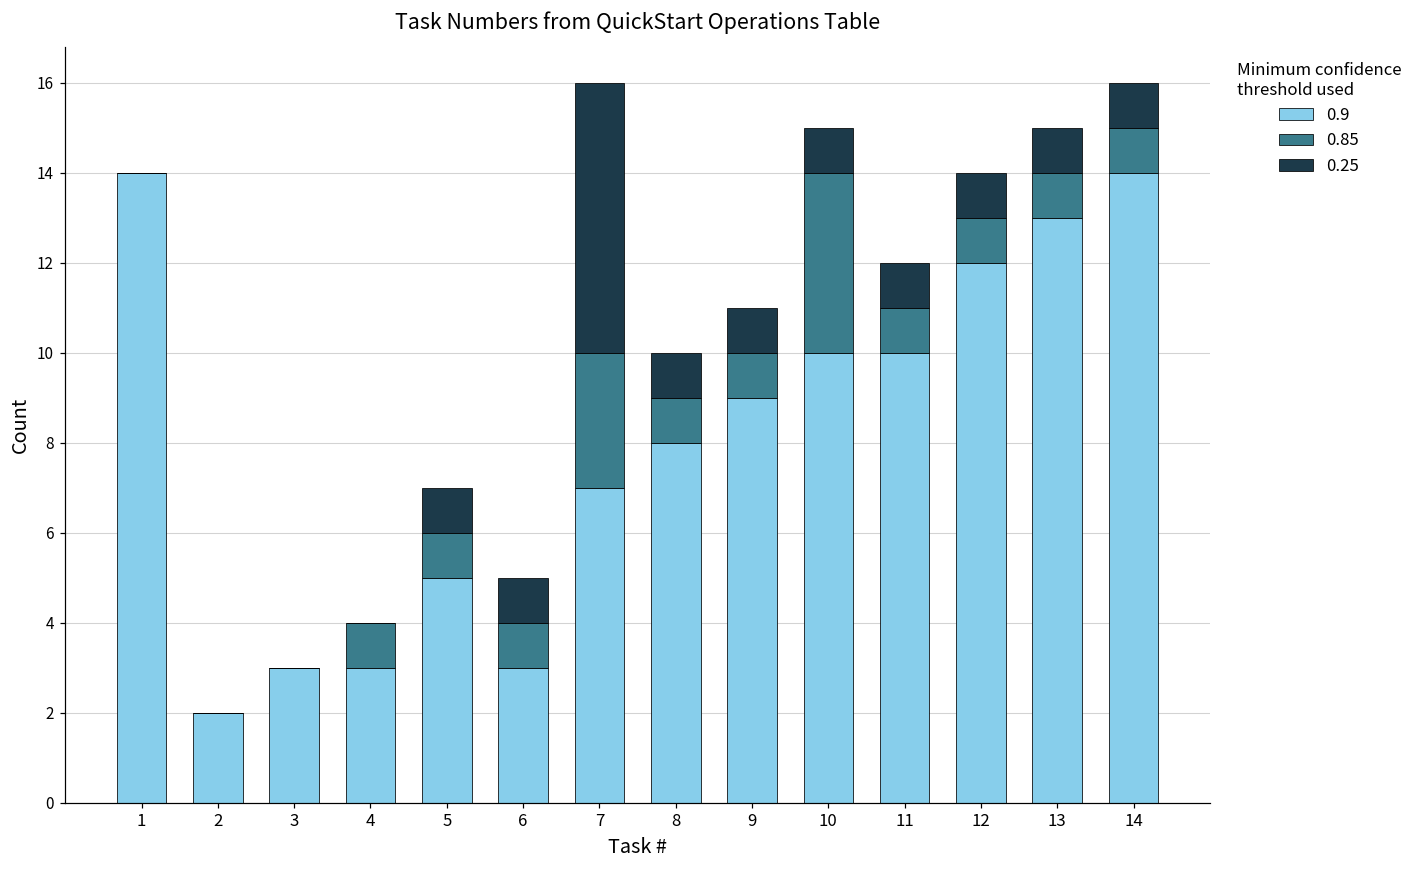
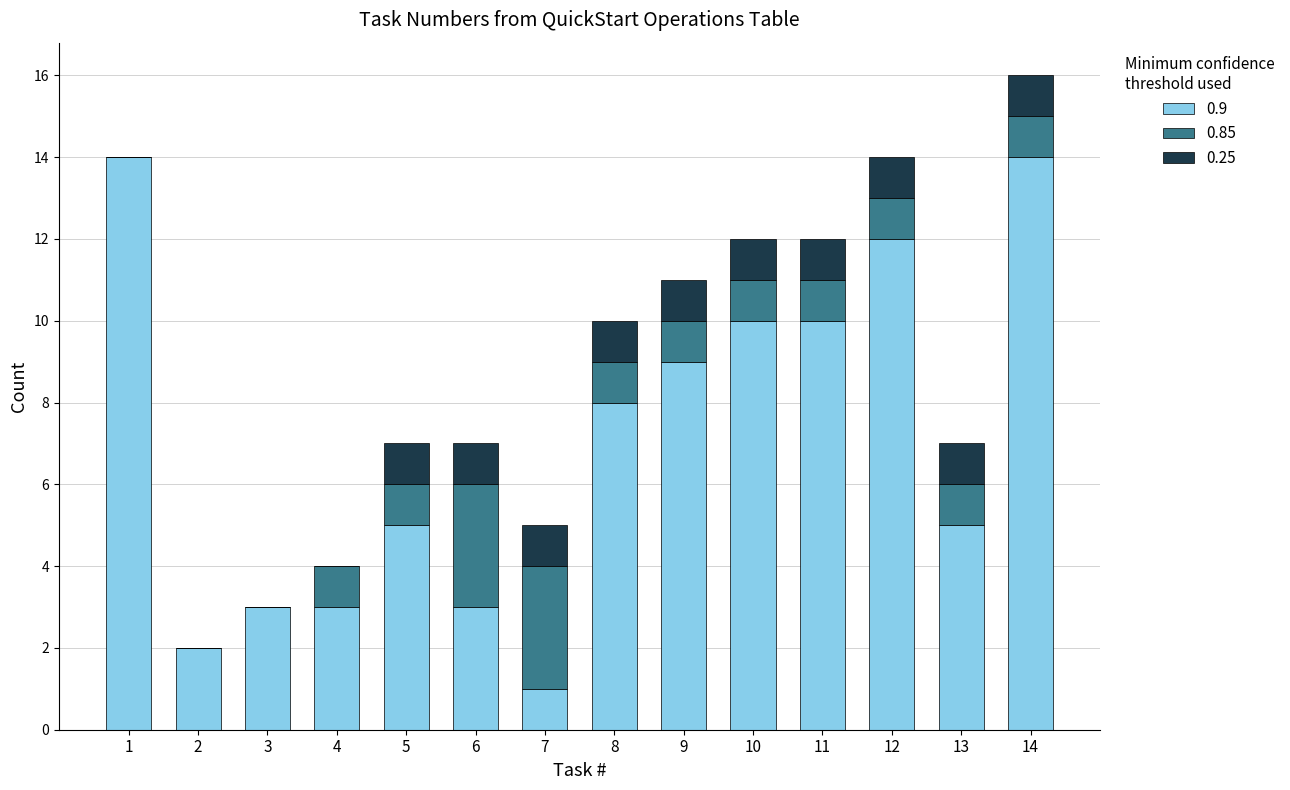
  {
    "0.9": {
      "1": 14,
      "2": 2,
      "3": 3,
      "4": 3,
      "5": 5,
      "6": 3,
-     "7": 7,
+     "7": 1,
      "8": 8,
      "9": 9,
      "10": 10,
      "11": 10,
      "12": 12,
-     "13": 13,
+     "13": 5,
      "14": 14
    },
    "0.85": {
      "1": 0,
      "2": 0,
      "3": 0,
      "4": 1,
      "5": 1,
-     "6": 1,
+     "6": 3,
      "7": 3,
      "8": 1,
      "9": 1,
-     "10": 4,
+     "10": 1,
      "11": 1,
      "12": 1,
      "13": 1,
      "14": 1
    },
    "0.25": {
      "1": 0,
      "2": 0,
      "3": 0,
      "4": 0,
      "5": 1,
      "6": 1,
-     "7": 6,
+     "7": 1,
      "8": 1,
      "9": 1,
      "10": 1,
      "11": 1,
      "12": 1,
      "13": 1,
      "14": 1
    }
  }
